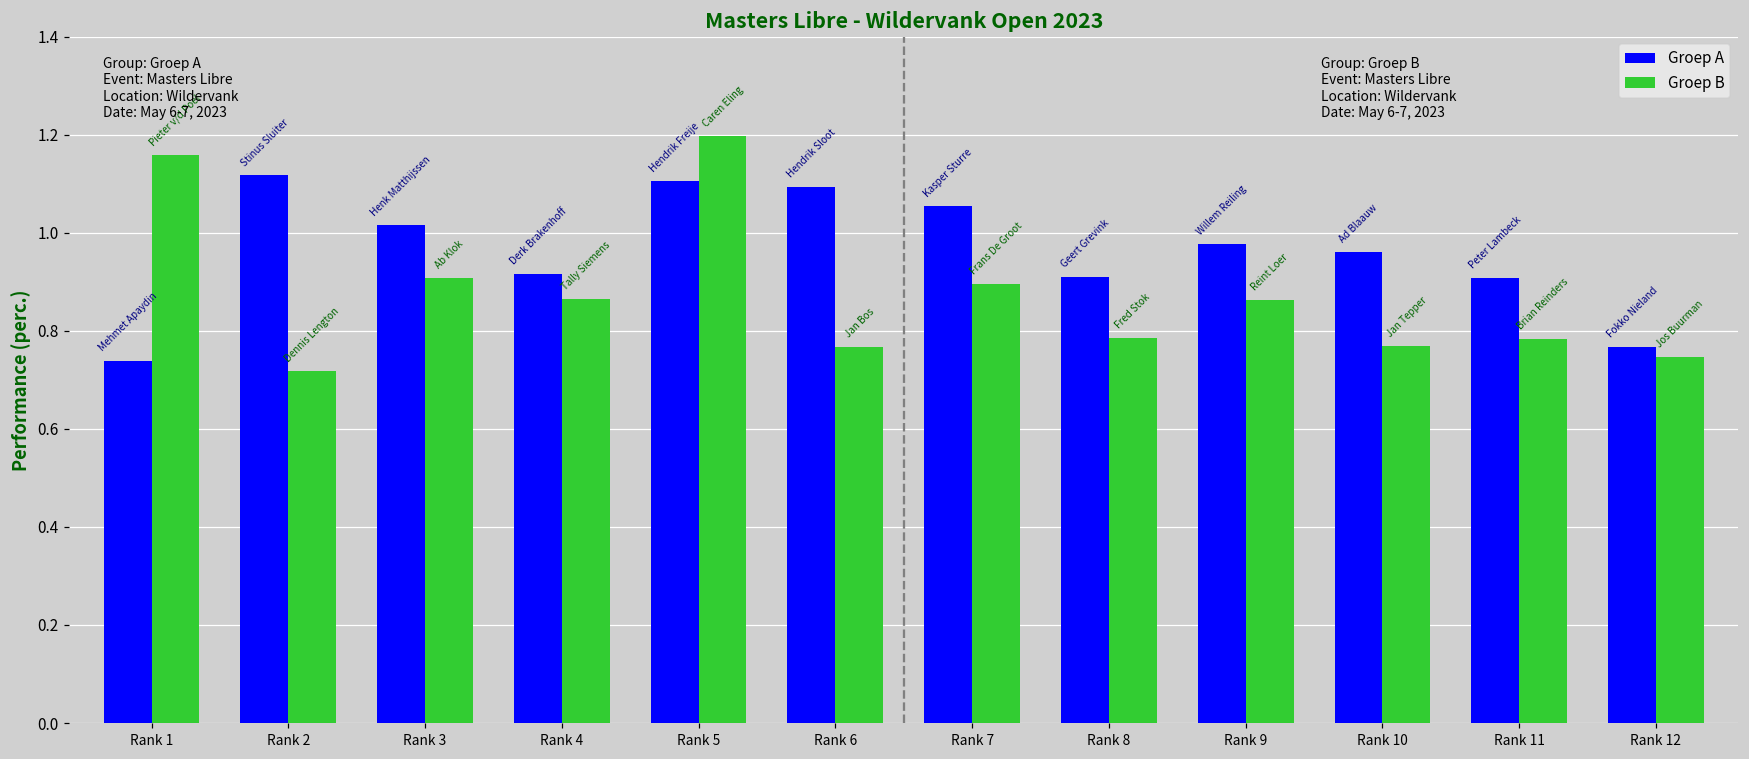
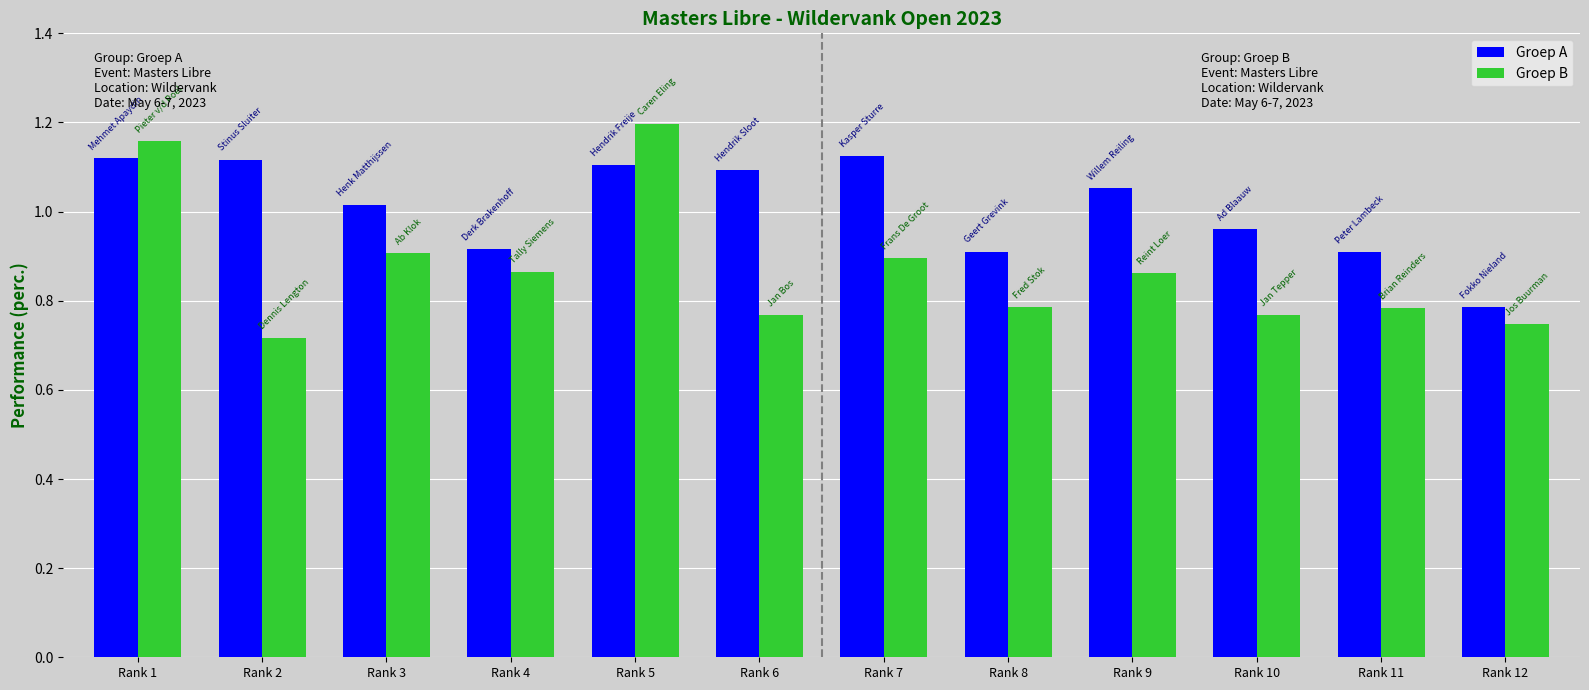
  {
    "Groep A": {
-     "Rank 1": 0.74,
+     "Rank 1": 1.12,
      "Rank 2": 1.12,
      "Rank 3": 1.02,
      "Rank 4": 0.92,
      "Rank 5": 1.11,
      "Rank 6": 1.09,
-     "Rank 7": 1.05,
+     "Rank 7": 1.12,
      "Rank 8": 0.91,
-     "Rank 9": 0.98,
+     "Rank 9": 1.05,
      "Rank 10": 0.96,
      "Rank 11": 0.91,
-     "Rank 12": 0.77
+     "Rank 12": 0.79
    },
    "Groep B": {
      "Rank 1": 1.16,
      "Rank 2": 0.72,
      "Rank 3": 0.91,
      "Rank 4": 0.86,
      "Rank 5": 1.20,
      "Rank 6": 0.77,
      "Rank 7": 0.90,
      "Rank 8": 0.79,
      "Rank 9": 0.86,
      "Rank 10": 0.77,
      "Rank 11": 0.78,
      "Rank 12": 0.75
    }
  }
